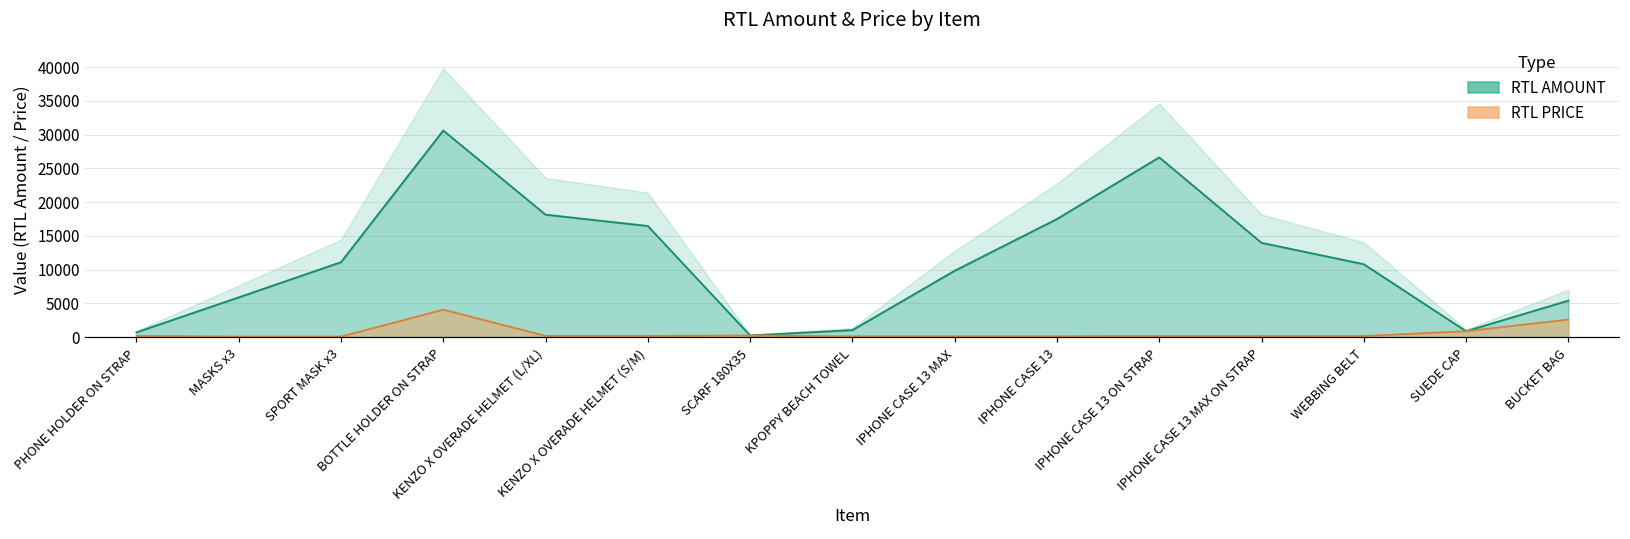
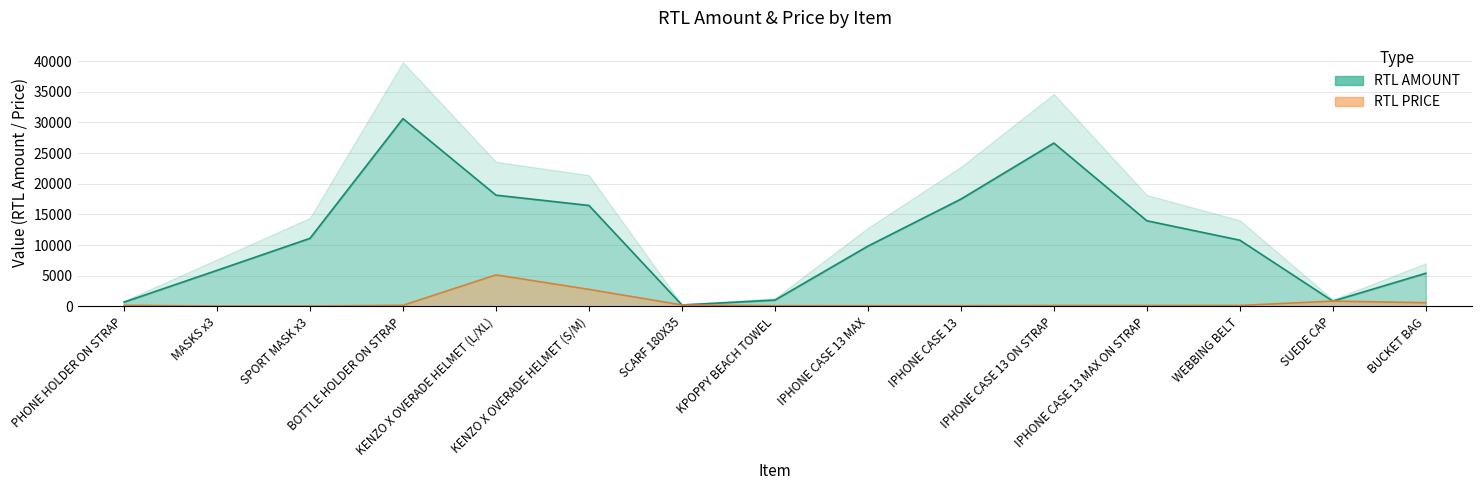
  {
    "RTL PRICE": {
      "PHONE HOLDER ON STRAP": 0,
      "MASKS x3": 0,
      "SPORT MASK x3": 0,
-     "BOTTLE HOLDER ON STRAP": 4000,
-     "KENZO X OVERADE HELMET (L/XL)": 0,
-     "KENZO X OVERADE HELMET (S/M)": 0,
+     "BOTTLE HOLDER ON STRAP": 0,
+     "KENZO X OVERADE HELMET (L/XL)": 5000,
+     "KENZO X OVERADE HELMET (S/M)": 3000,
      "KPOPPY BEACH TOWEL": 0,
      "IPHONE CASE 13 MAX": 0,
      "IPHONE CASE 13": 0,
      "IPHONE CASE 13 ON STRAP": 0,
      "IPHONE CASE 13 MAX ON STRAP": 0,
      "WEBBING BELT": 0,
-     "BUCKET BAG": 3000
+     "BUCKET BAG": 1000
    }
  }
